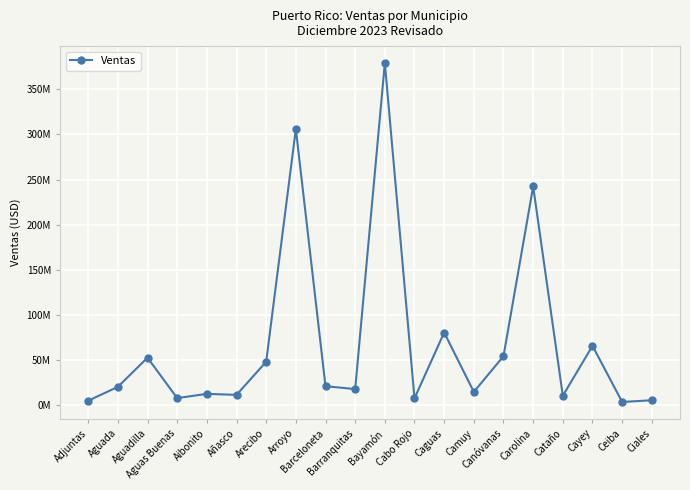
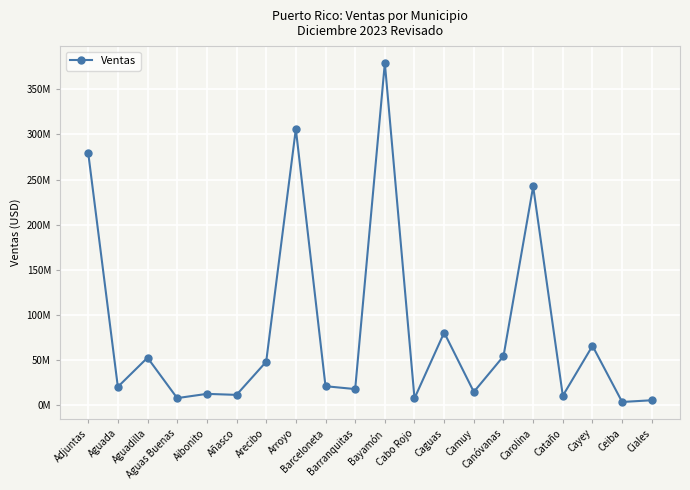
  {
-   "Adjuntas": 0,
+   "Adjuntas": 280000000,
    "Aguada": 20000000,
    "Aguadilla": 50000000,
    "Aguas Buenas": 10000000,
    "Aibonito": 10000000,
    "Añasco": 10000000,
    "Arecibo": 50000000,
    "Arroyo": 310000000,
    "Barceloneta": 20000000,
    "Barranquitas": 20000000,
    "Bayamón": 380000000,
    "Cabo Rojo": 10000000,
    "Caguas": 80000000,
    "Camuy": 10000000,
    "Canóvanas": 50000000,
    "Carolina": 240000000,
    "Cataño": 10000000,
    "Cayey": 70000000,
    "Ceiba": 0,
    "Ciales": 0
  }
